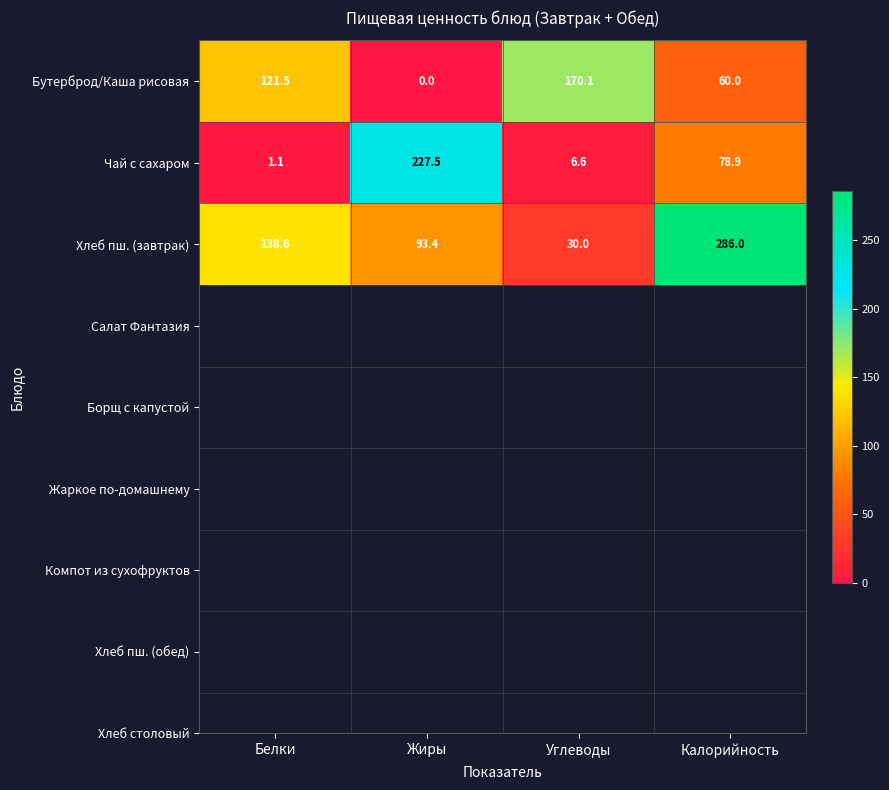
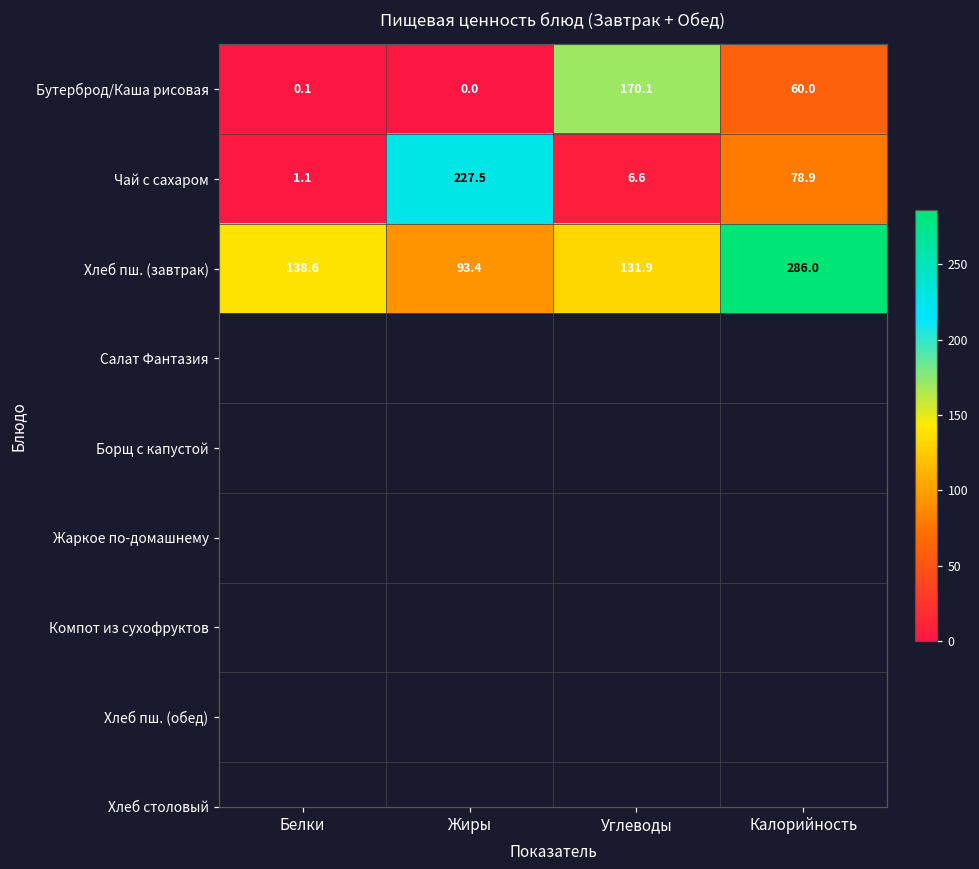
  {
    "Бутерброд/Каша рисовая": {
-     "Белки": 121.5,
+     "Белки": 0.1,
      "Жиры": 0.0,
      "Углеводы": 170.1,
      "Калорийность": 60.0
    },
    "Чай с сахаром": {
      "Белки": 1.1,
      "Жиры": 227.5,
      "Углеводы": 6.6,
      "Калорийность": 78.9
    },
    "Хлеб пш. (завтрак)": {
      "Белки": 138.6,
      "Жиры": 93.4,
-     "Углеводы": 30.0,
+     "Углеводы": 131.9,
      "Калорийность": 286.0
    }
  }
